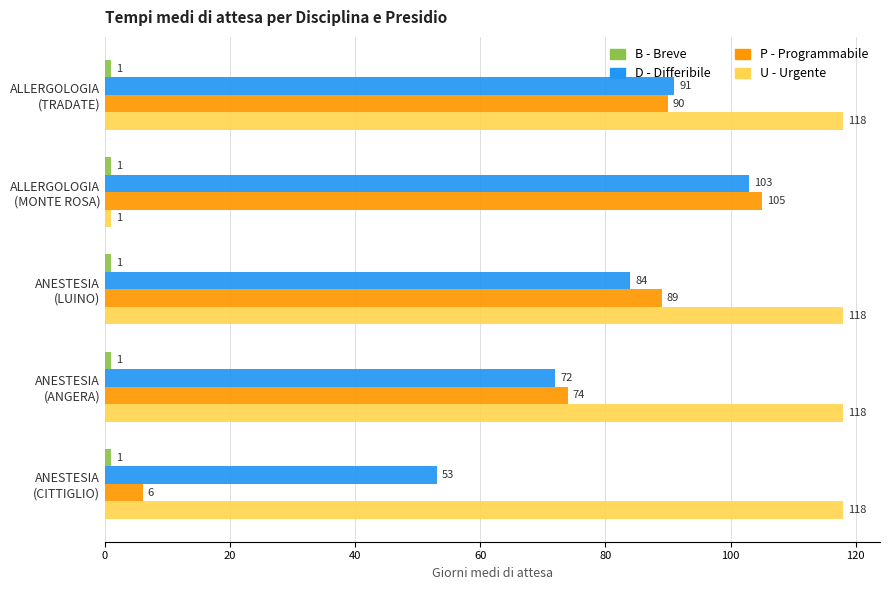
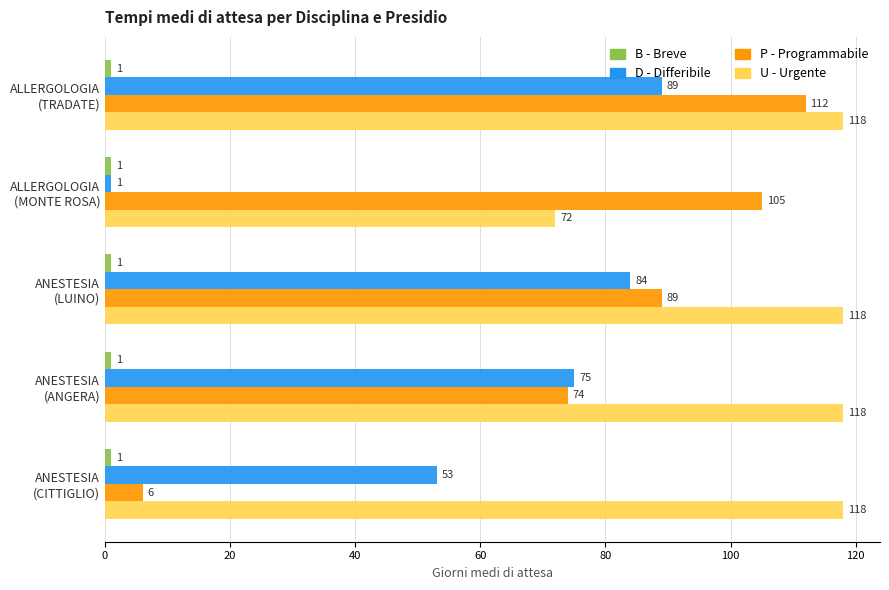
  {
    "B - Breve": {
      "ALLERGOLOGIA (TRADATE)": 1,
      "ALLERGOLOGIA (MONTE ROSA)": 1,
      "ANESTESIA (LUINO)": 1,
      "ANESTESIA (ANGERA)": 1,
      "ANESTESIA (CITTIGLIO)": 1
    },
    "D - Differibile": {
-     "ALLERGOLOGIA (TRADATE)": 91,
-     "ALLERGOLOGIA (MONTE ROSA)": 103,
+     "ALLERGOLOGIA (TRADATE)": 89,
+     "ALLERGOLOGIA (MONTE ROSA)": 1,
      "ANESTESIA (LUINO)": 84,
-     "ANESTESIA (ANGERA)": 72,
+     "ANESTESIA (ANGERA)": 75,
      "ANESTESIA (CITTIGLIO)": 53
    },
    "P - Programmabile": {
-     "ALLERGOLOGIA (TRADATE)": 90,
+     "ALLERGOLOGIA (TRADATE)": 112,
      "ALLERGOLOGIA (MONTE ROSA)": 105,
      "ANESTESIA (LUINO)": 89,
      "ANESTESIA (ANGERA)": 74,
      "ANESTESIA (CITTIGLIO)": 6
    },
    "U - Urgente": {
      "ALLERGOLOGIA (TRADATE)": 118,
-     "ALLERGOLOGIA (MONTE ROSA)": 1,
+     "ALLERGOLOGIA (MONTE ROSA)": 72,
      "ANESTESIA (LUINO)": 118,
      "ANESTESIA (ANGERA)": 118,
      "ANESTESIA (CITTIGLIO)": 118
    }
  }
